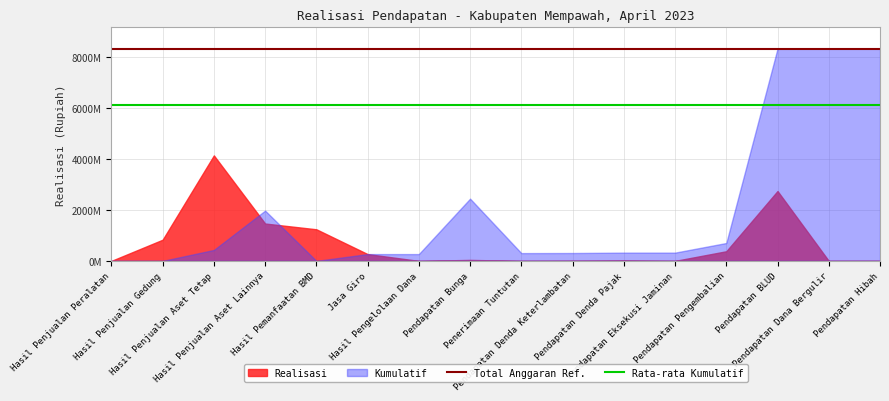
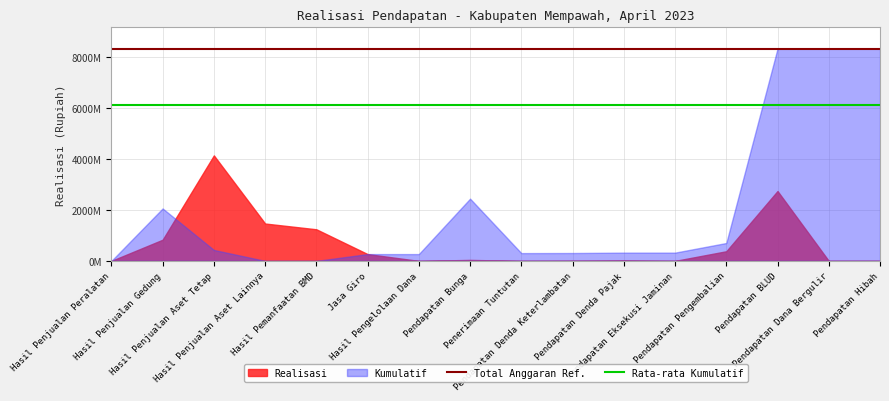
  {
    "Total Anggaran Ref.": {
      "Hasil Penjualan Peralatan": 8300000000,
      "Hasil Penjualan Gedung": 8300000000,
      "Hasil Penjualan Aset Tetap": 8300000000,
      "Hasil Penjualan Aset Lainnya": 8300000000,
      "Hasil Pemanfaatan BMD": 8300000000,
      "Jasa Giro": 8300000000,
      "Hasil Pengelolaan Dana": 8300000000,
      "Pendapatan Bunga": 8300000000,
      "Penerimaan Tuntutan": 8300000000,
      "Pendapatan Denda Keterlambatan": 8300000000,
      "Pendapatan Denda Pajak": 8300000000,
      "Pendapatan Eksekusi Jaminan": 8300000000,
      "Pendapatan Pengembalian": 8300000000
    },
    "Realisasi": {
      "Hasil Penjualan Gedung": 800000000,
      "Hasil Penjualan Aset Tetap": 4100000000,
      "Hasil Penjualan Aset Lainnya": 1500000000,
      "Hasil Pemanfaatan BMD": 1200000000,
      "Hasil Pengelolaan Dana": 0,
      "Penerimaan Tuntutan": 0,
      "Pendapatan Eksekusi Jaminan": 0,
      "Pendapatan Pengembalian": 400000000,
      "Pendapatan BLUD": 2700000000,
      "Pendapatan Dana Bergulir": 0,
      "Pendapatan Hibah": 0
    },
    "Rata-rata Kumulatif": {
      "Hasil Penjualan Peralatan": 6100000000,
      "Hasil Penjualan Gedung": 6100000000,
      "Hasil Penjualan Aset Tetap": 6100000000,
      "Hasil Penjualan Aset Lainnya": 6100000000,
      "Hasil Pemanfaatan BMD": 6100000000,
      "Jasa Giro": 6100000000,
      "Hasil Pengelolaan Dana": 6100000000,
      "Pendapatan Bunga": 6100000000,
      "Penerimaan Tuntutan": 6100000000,
      "Pendapatan Denda Keterlambatan": 6100000000,
      "Pendapatan Denda Pajak": 6100000000,
      "Pendapatan Eksekusi Jaminan": 6100000000,
      "Pendapatan Pengembalian": 6100000000,
      "Pendapatan BLUD": 6100000000,
      "Pendapatan Dana Bergulir": 6100000000,
      "Pendapatan Hibah": 6100000000
    },
    "Kumulatif": {
-     "Hasil Penjualan Gedung": 0,
+     "Hasil Penjualan Gedung": 2100000000,
      "Hasil Penjualan Aset Tetap": 400000000,
-     "Hasil Penjualan Aset Lainnya": 2000000000,
+     "Hasil Penjualan Aset Lainnya": 0,
      "Hasil Pemanfaatan BMD": 0,
      "Hasil Pengelolaan Dana": 300000000,
      "Pendapatan Bunga": 2400000000,
      "Penerimaan Tuntutan": 300000000,
      "Pendapatan Denda Keterlambatan": 300000000,
      "Pendapatan Denda Pajak": 300000000,
      "Pendapatan Eksekusi Jaminan": 300000000,
      "Pendapatan Pengembalian": 700000000
    }
  }
